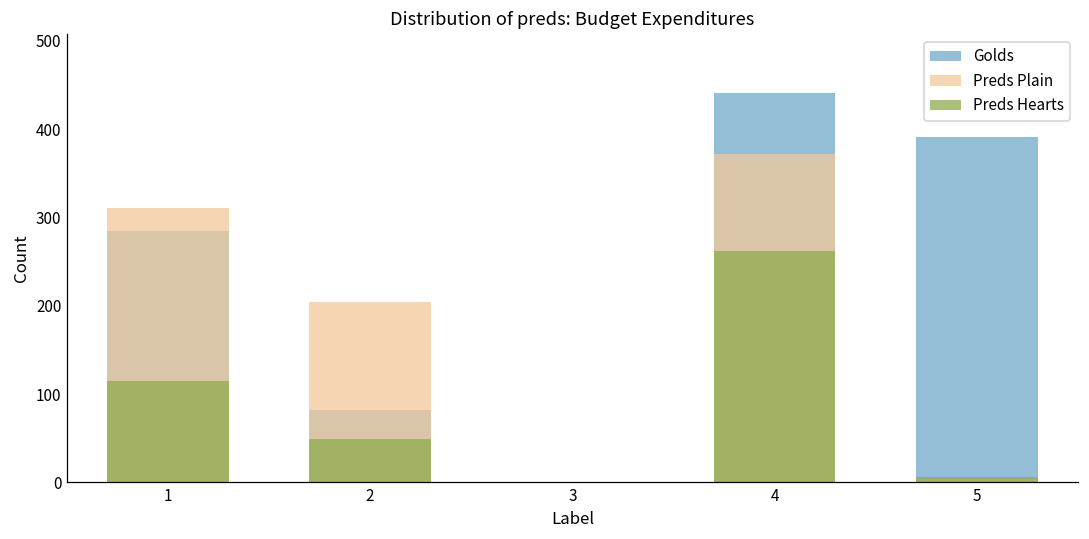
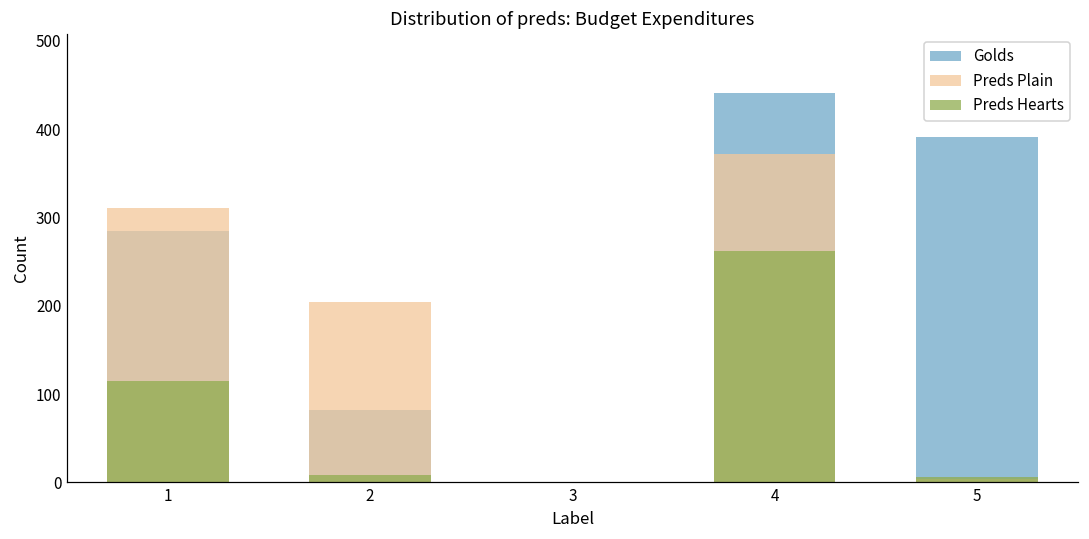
  {
    "Golds": {
      "4": 440,
      "5": 390
    },
    "Preds Plain": {
      "1": 310,
      "2": 200
    },
    "Preds Hearts": {
-     "2": 50
+     "2": 10
    }
  }
